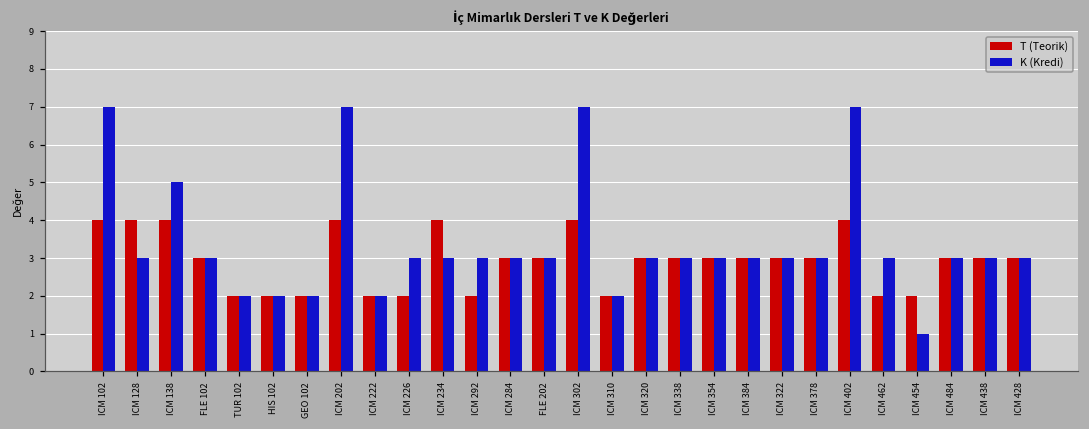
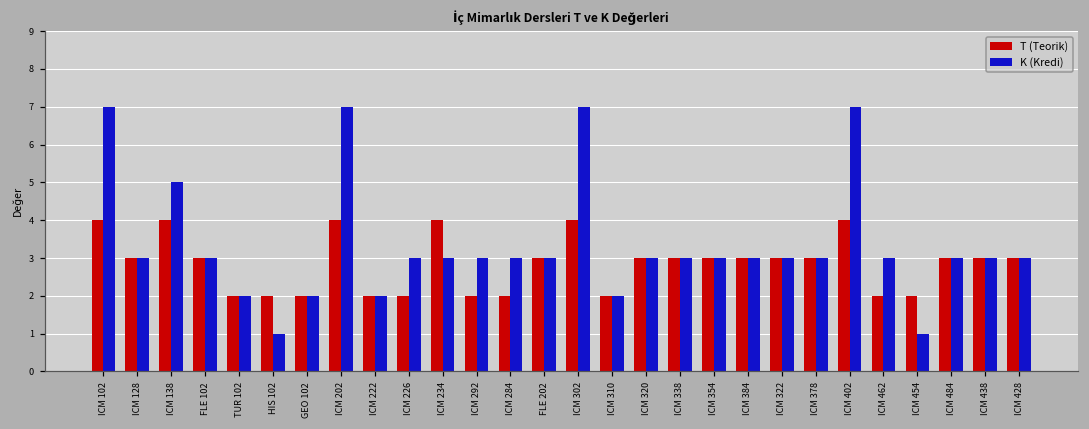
  {
    "T (Teorik)": {
      "ICM 102": 4,
-     "ICM 128": 4,
+     "ICM 128": 3,
      "ICM 138": 4,
      "FLE 102": 3,
      "TUR 102": 2,
      "HIS 102": 2,
      "GEO 102": 2,
      "ICM 202": 4,
      "ICM 222": 2,
      "ICM 226": 2,
      "ICM 234": 4,
      "ICM 292": 2,
-     "ICM 284": 3,
+     "ICM 284": 2,
      "FLE 202": 3,
      "ICM 302": 4,
      "ICM 310": 2,
      "ICM 320": 3,
      "ICM 338": 3,
      "ICM 354": 3,
      "ICM 384": 3,
      "ICM 322": 3,
      "ICM 378": 3,
      "ICM 402": 4,
      "ICM 462": 2,
      "ICM 454": 2,
      "ICM 484": 3,
      "ICM 438": 3,
      "ICM 428": 3
    },
    "K (Kredi)": {
      "ICM 102": 7,
      "ICM 128": 3,
      "ICM 138": 5,
      "FLE 102": 3,
      "TUR 102": 2,
-     "HIS 102": 2,
+     "HIS 102": 1,
      "GEO 102": 2,
      "ICM 202": 7,
      "ICM 222": 2,
      "ICM 226": 3,
      "ICM 234": 3,
      "ICM 292": 3,
      "ICM 284": 3,
      "FLE 202": 3,
      "ICM 302": 7,
      "ICM 310": 2,
      "ICM 320": 3,
      "ICM 338": 3,
      "ICM 354": 3,
      "ICM 384": 3,
      "ICM 322": 3,
      "ICM 378": 3,
      "ICM 402": 7,
      "ICM 462": 3,
      "ICM 454": 1,
      "ICM 484": 3,
      "ICM 438": 3,
      "ICM 428": 3
    }
  }
